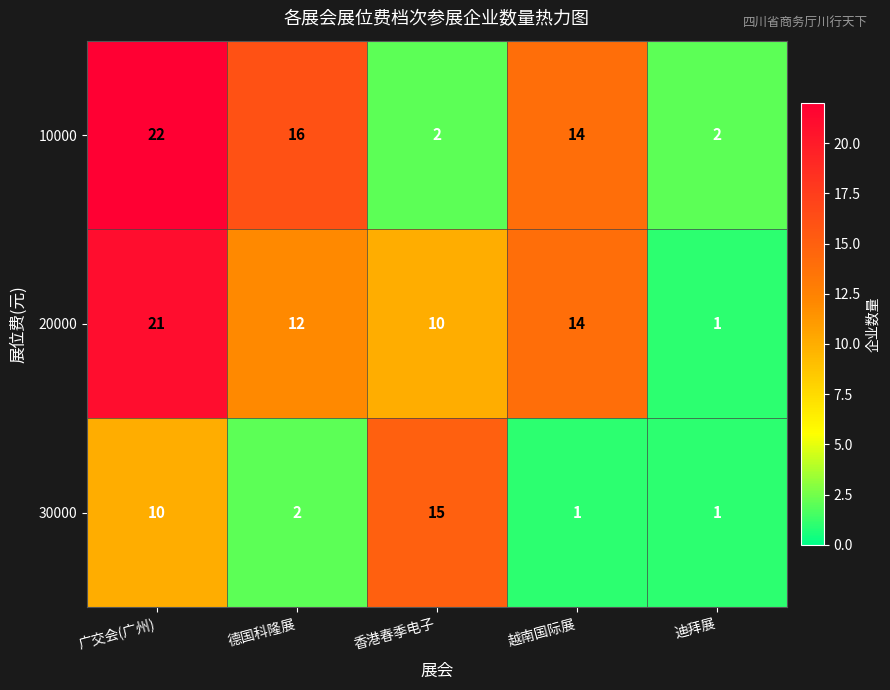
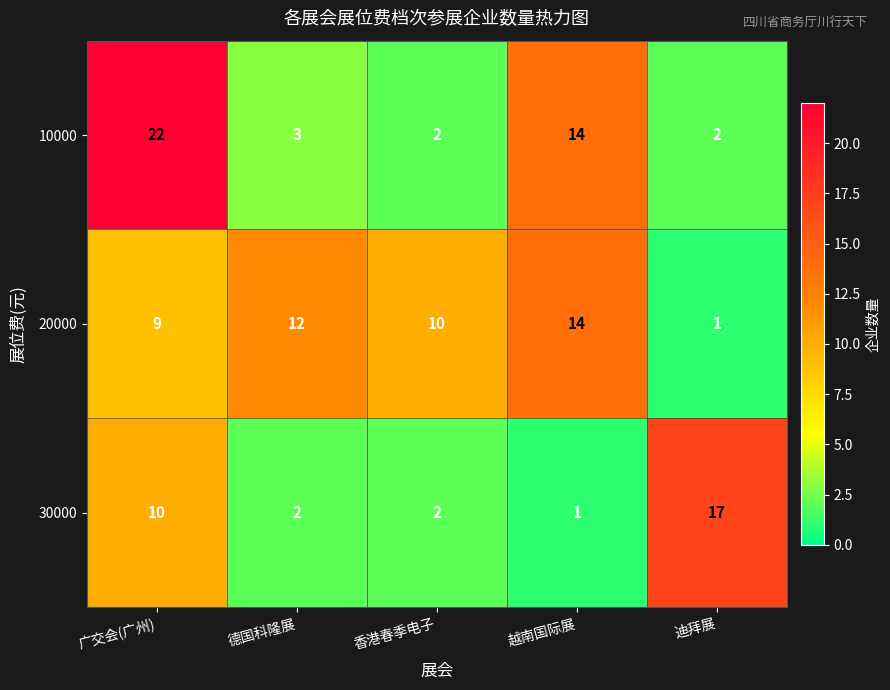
  {
    "10000": {
      "广交会(广州)": 22,
-     "德国科隆展": 16,
+     "德国科隆展": 3,
      "香港春季电子": 2,
      "越南国际展": 14,
      "迪拜展": 2
    },
    "20000": {
-     "广交会(广州)": 21,
+     "广交会(广州)": 9,
      "德国科隆展": 12,
      "香港春季电子": 10,
      "越南国际展": 14,
      "迪拜展": 1
    },
    "30000": {
      "广交会(广州)": 10,
      "德国科隆展": 2,
-     "香港春季电子": 15,
+     "香港春季电子": 2,
      "越南国际展": 1,
-     "迪拜展": 1
+     "迪拜展": 17
    }
  }
